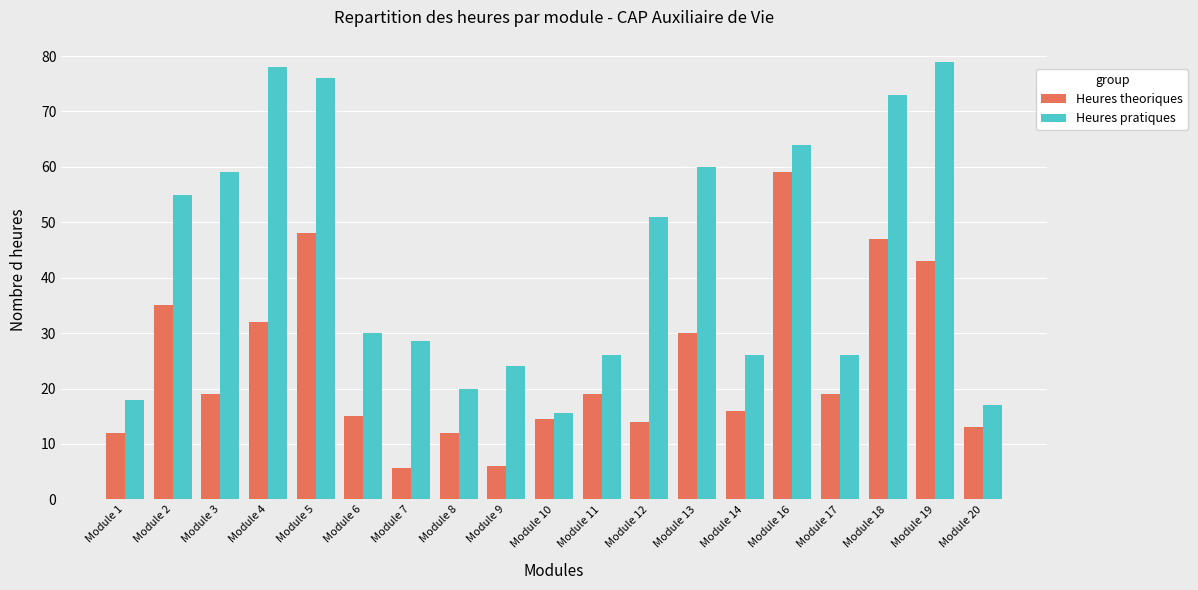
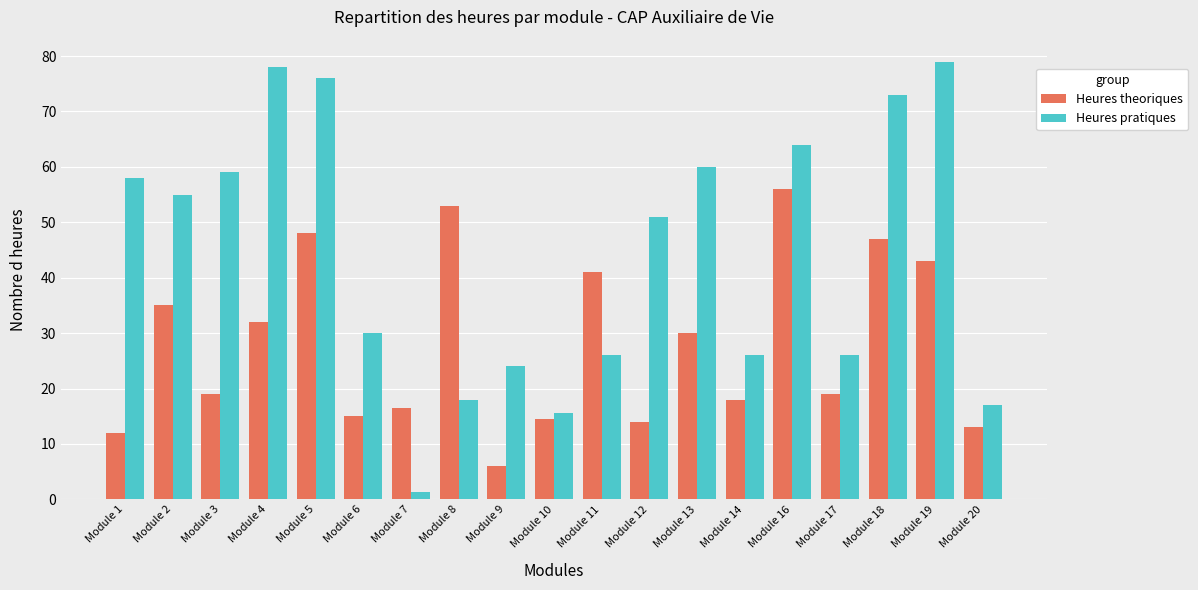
  {
    "Heures theoriques": {
      "Module 1": 12,
      "Module 2": 35,
      "Module 3": 19,
      "Module 4": 32,
      "Module 5": 48,
      "Module 6": 15,
-     "Module 7": 6,
-     "Module 8": 12,
+     "Module 7": 17,
+     "Module 8": 53,
      "Module 9": 6,
      "Module 10": 15,
-     "Module 11": 19,
+     "Module 11": 41,
      "Module 12": 14,
      "Module 13": 30,
-     "Module 14": 16,
-     "Module 16": 59,
+     "Module 14": 18,
+     "Module 16": 56,
      "Module 17": 19,
      "Module 18": 47,
      "Module 19": 43,
      "Module 20": 13
    },
    "Heures pratiques": {
-     "Module 1": 18,
+     "Module 1": 58,
      "Module 2": 55,
      "Module 3": 59,
      "Module 4": 78,
      "Module 5": 76,
      "Module 6": 30,
-     "Module 7": 29,
-     "Module 8": 20,
+     "Module 7": 1,
+     "Module 8": 18,
      "Module 9": 24,
      "Module 10": 16,
      "Module 11": 26,
      "Module 12": 51,
      "Module 13": 60,
      "Module 14": 26,
      "Module 16": 64,
      "Module 17": 26,
      "Module 18": 73,
      "Module 19": 79,
      "Module 20": 17
    }
  }
